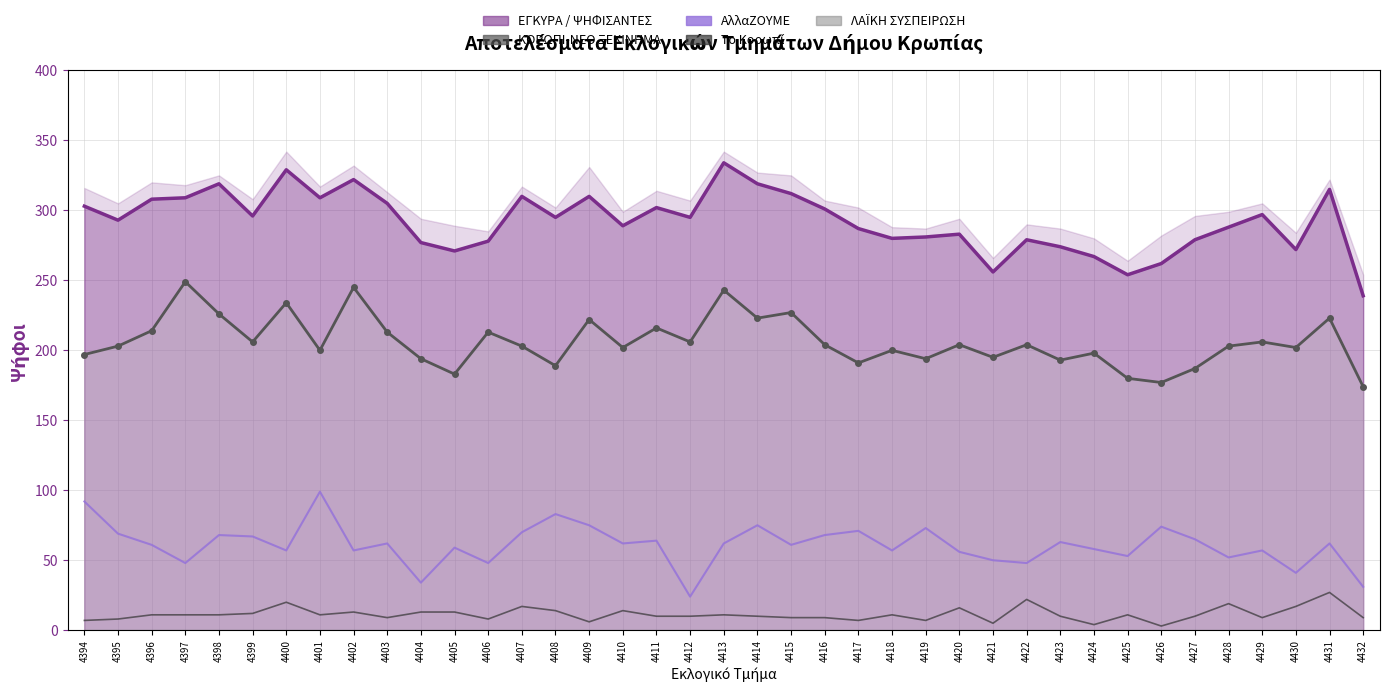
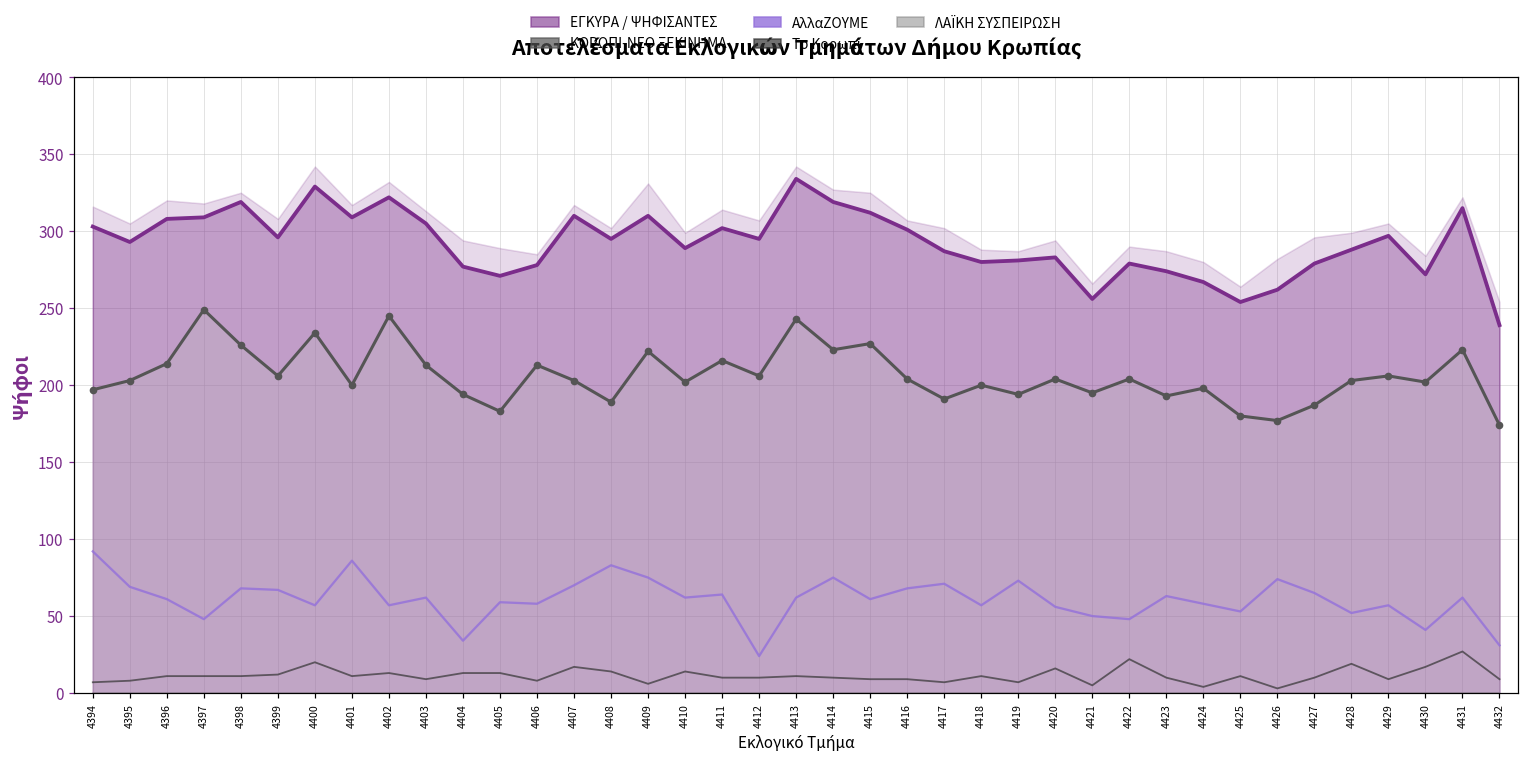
  {
    "ΑλλαΖΟΥΜΕ": {
      "4394": 92,
      "4395": 69,
      "4396": 61,
      "4397": 48,
      "4398": 68,
      "4399": 67,
      "4400": 57,
-     "4401": 99,
+     "4401": 86,
      "4402": 57,
      "4403": 62,
      "4404": 34,
      "4405": 59,
-     "4406": 48,
+     "4406": 58,
      "4407": 70,
      "4408": 83,
      "4409": 75,
      "4410": 62,
      "4411": 64,
      "4412": 24,
      "4413": 62,
      "4414": 75,
      "4415": 61,
      "4416": 68,
      "4417": 71,
      "4418": 57,
      "4419": 73,
      "4420": 56,
      "4421": 50,
      "4422": 48,
      "4423": 63,
      "4424": 58,
      "4425": 53,
      "4426": 74,
      "4427": 65,
      "4428": 52,
      "4429": 57,
      "4430": 41,
      "4431": 62,
      "4432": 31
    },
    "Tο Κορωπί": {
      "4394": 7,
      "4395": 8,
      "4396": 11,
      "4397": 11,
      "4398": 11,
      "4399": 12,
      "4400": 20,
      "4401": 11,
      "4402": 13,
      "4403": 9,
      "4404": 13,
      "4405": 13,
      "4406": 8,
      "4407": 17,
      "4408": 14,
      "4409": 6,
      "4410": 14,
      "4411": 10,
      "4412": 10,
      "4413": 11,
      "4414": 10,
      "4415": 9,
      "4416": 9,
      "4417": 7,
      "4418": 11,
      "4419": 7,
      "4420": 16,
      "4421": 5,
      "4422": 22,
      "4423": 10,
      "4424": 4,
      "4425": 11,
      "4426": 3,
      "4427": 10,
      "4428": 19,
      "4429": 9,
      "4430": 17,
      "4431": 27,
      "4432": 9
    }
  }
